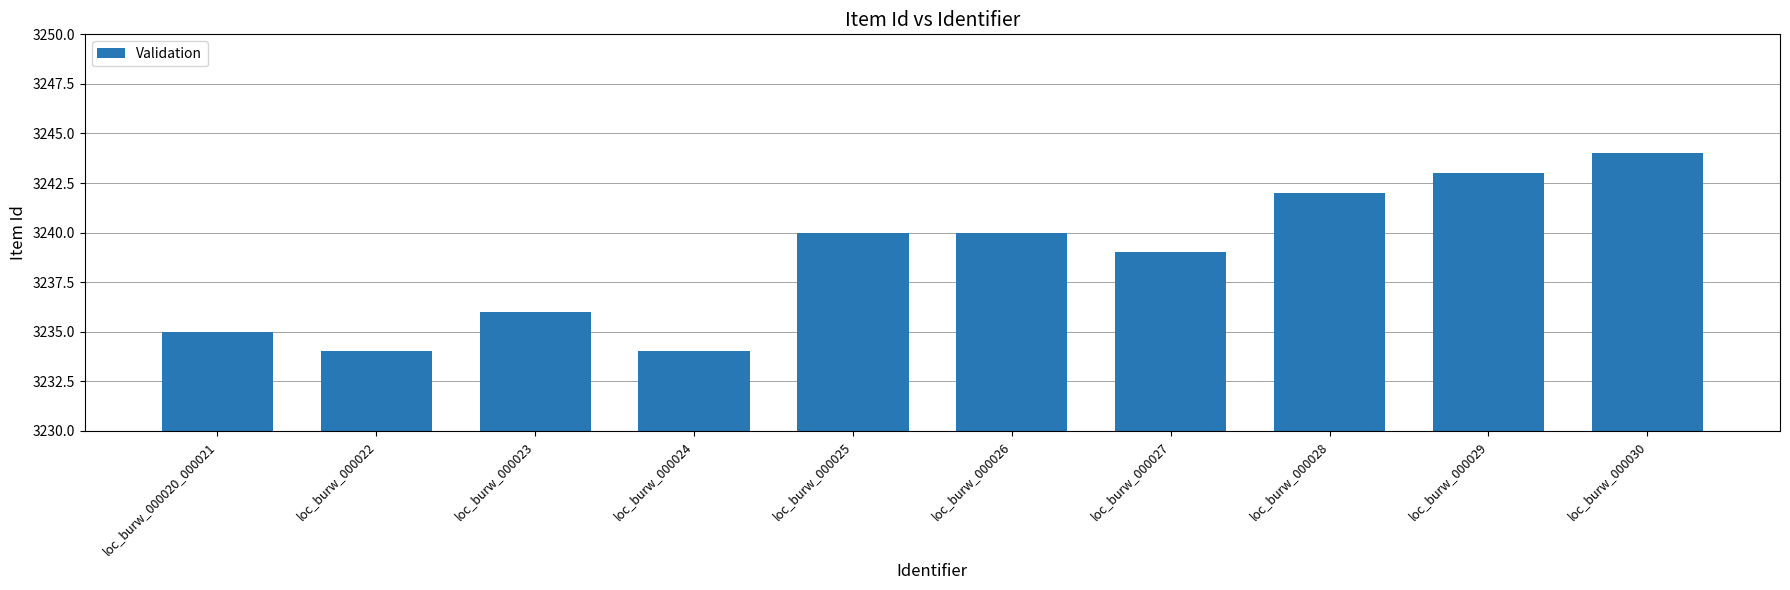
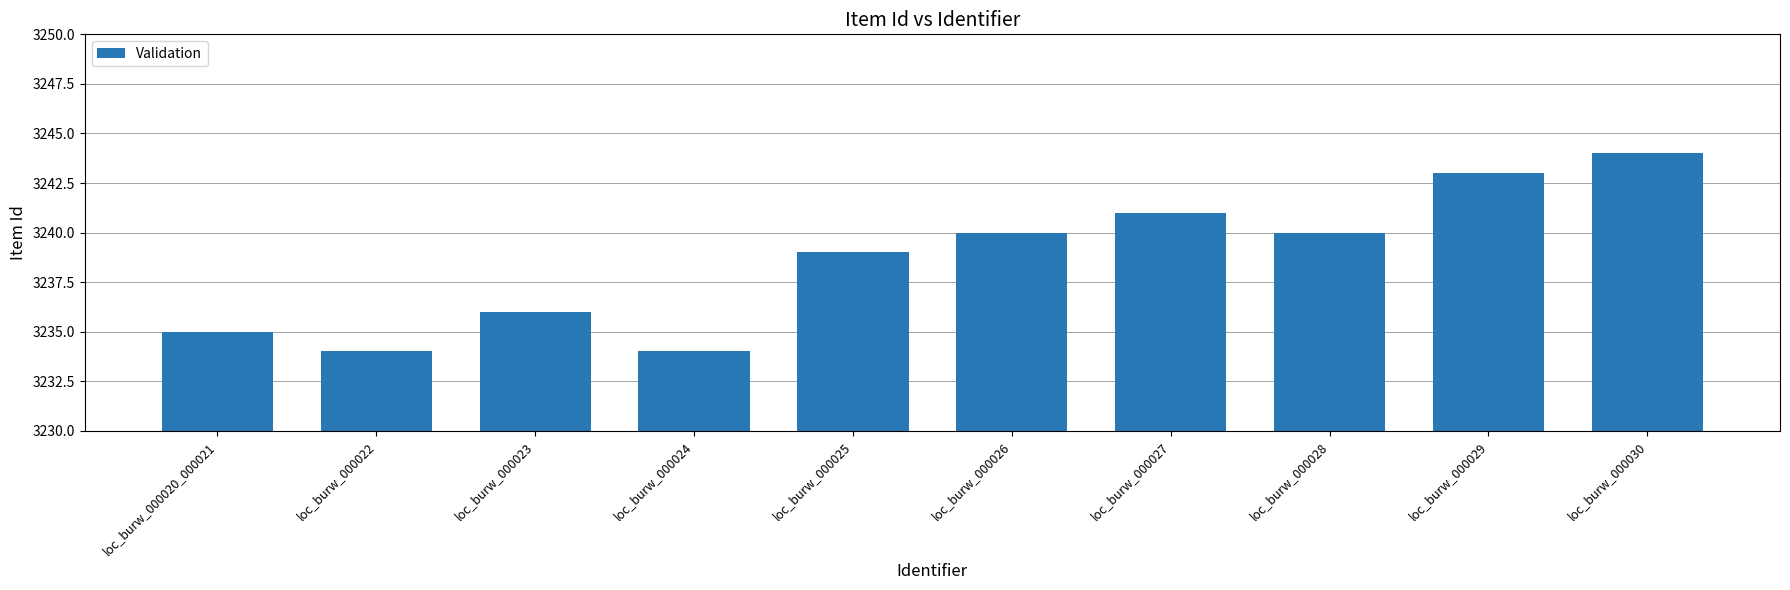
  {
    "loc_burw_000020_000021": 3235,
    "loc_burw_000022": 3234,
    "loc_burw_000023": 3236,
    "loc_burw_000024": 3234,
-   "loc_burw_000025": 3240,
+   "loc_burw_000025": 3239,
    "loc_burw_000026": 3240,
-   "loc_burw_000027": 3239,
-   "loc_burw_000028": 3242,
+   "loc_burw_000027": 3241,
+   "loc_burw_000028": 3240,
    "loc_burw_000029": 3243,
    "loc_burw_000030": 3244
  }
